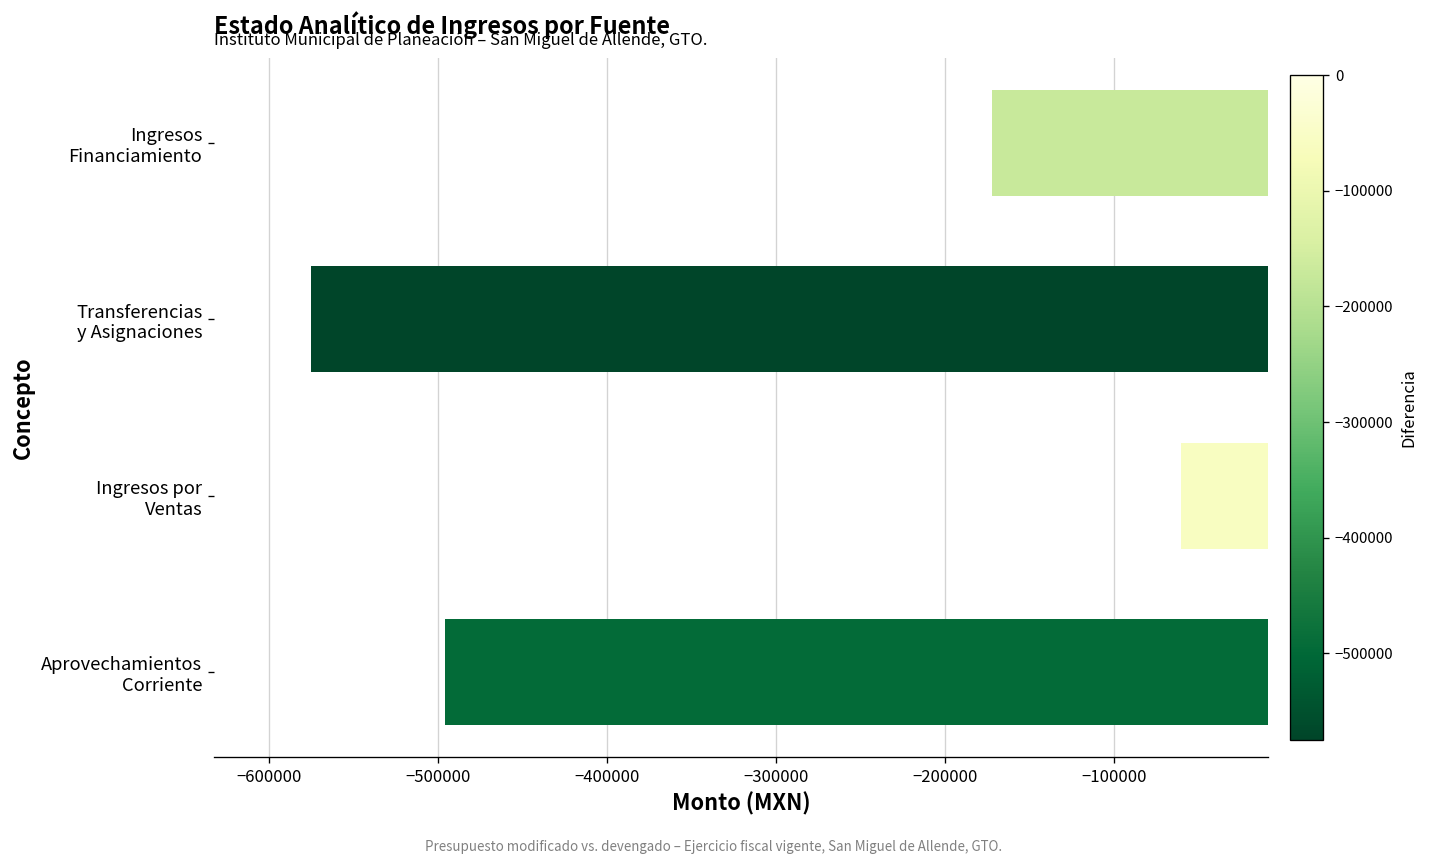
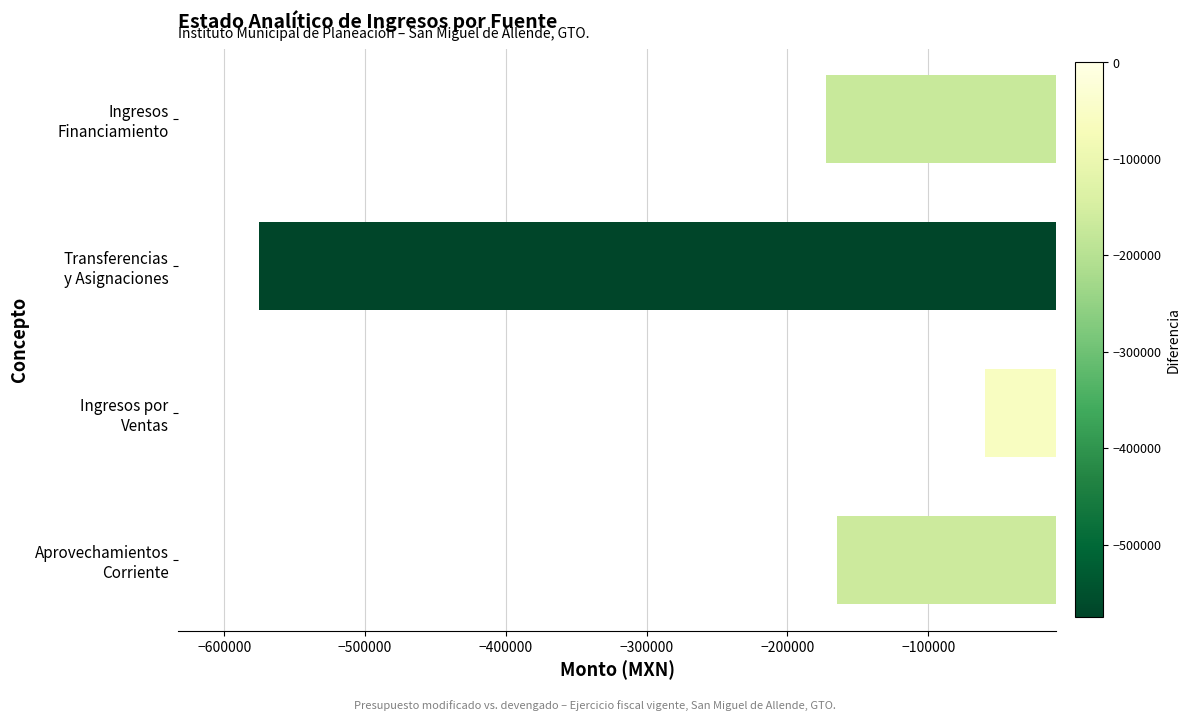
  {
    "Ingresos Financiamiento": -172000,
    "Transferencias y Asignaciones": -575000,
    "Ingresos por Ventas": -60000,
-   "Aprovechamientos Corriente": -496000
+   "Aprovechamientos Corriente": -165000
  }
